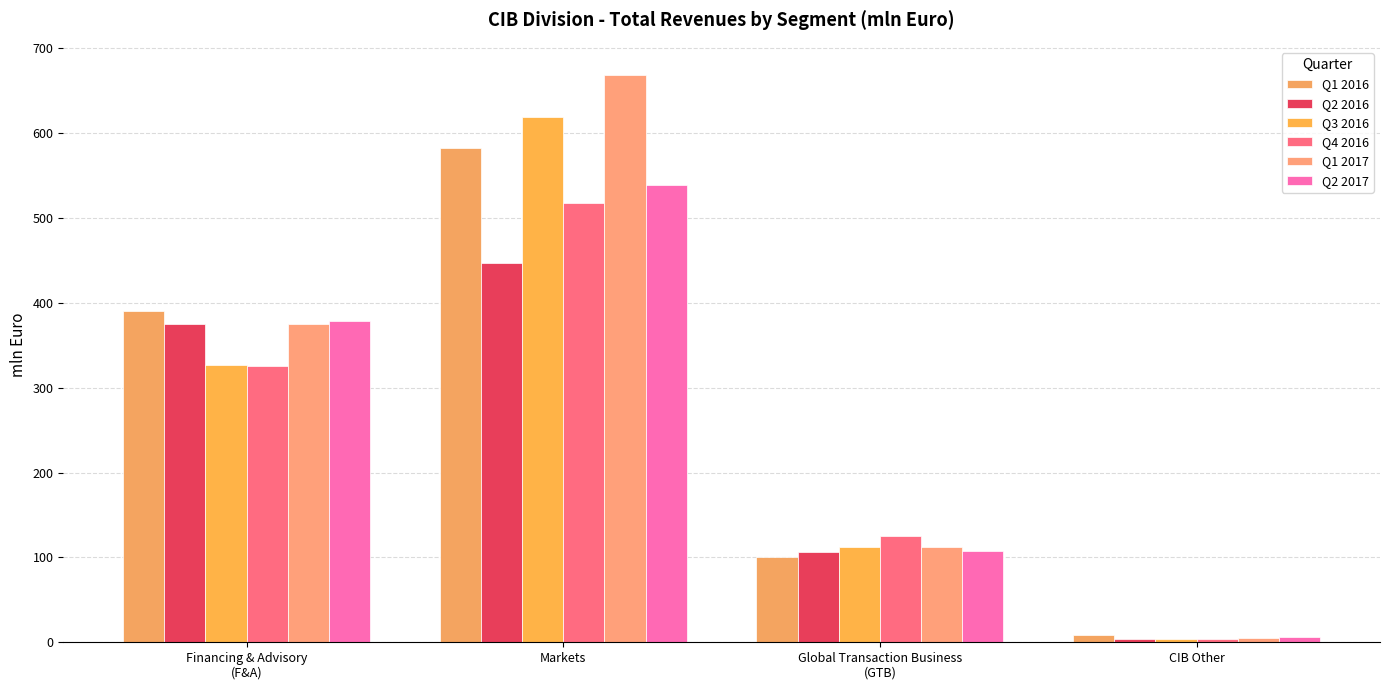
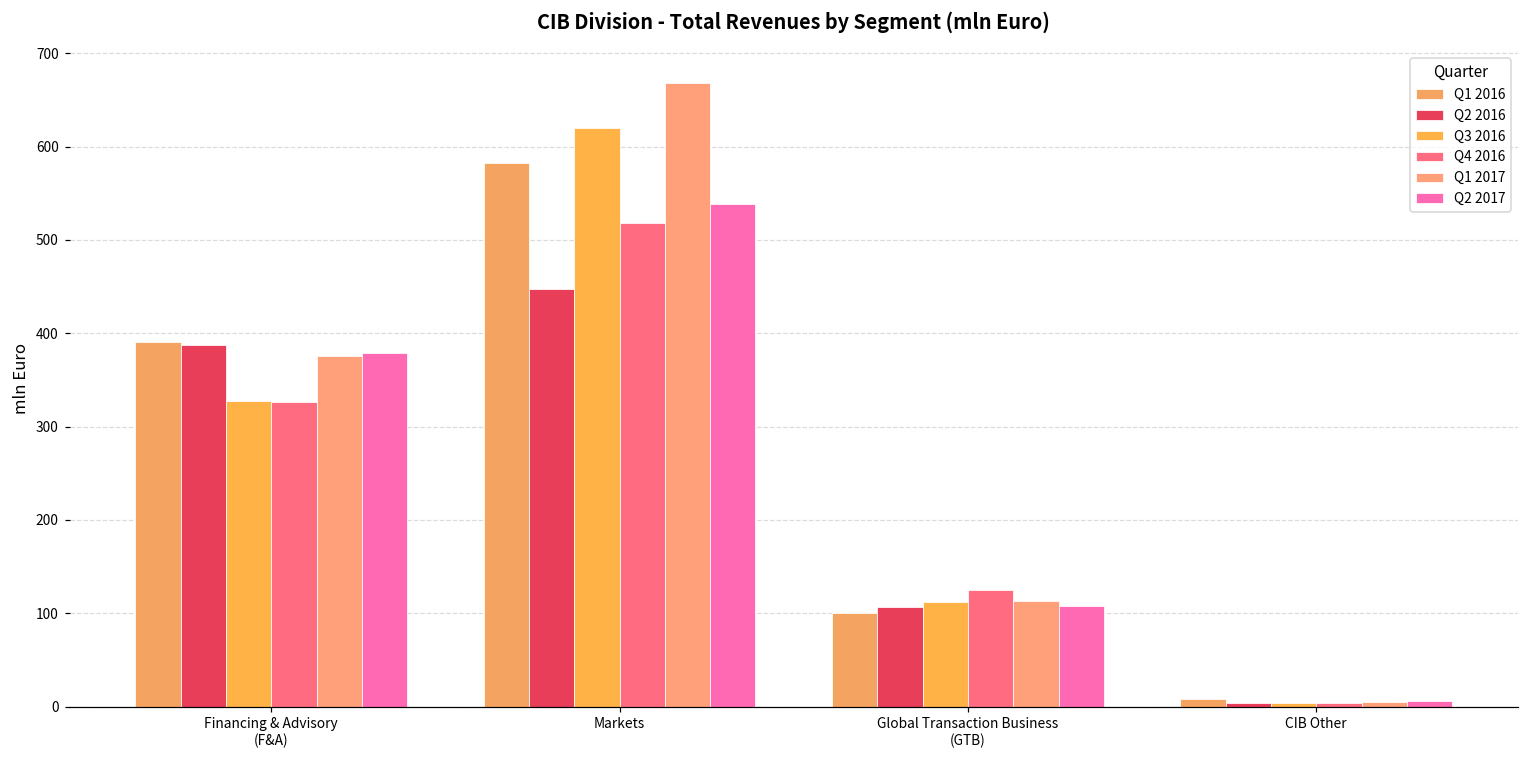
  {
    "Q2 2016": {
-     "Financing & Advisory (F&A)": 380,
+     "Financing & Advisory (F&A)": 390,
      "Markets": 450,
      "Global Transaction Business (GTB)": 110,
      "CIB Other": 0
    }
  }
